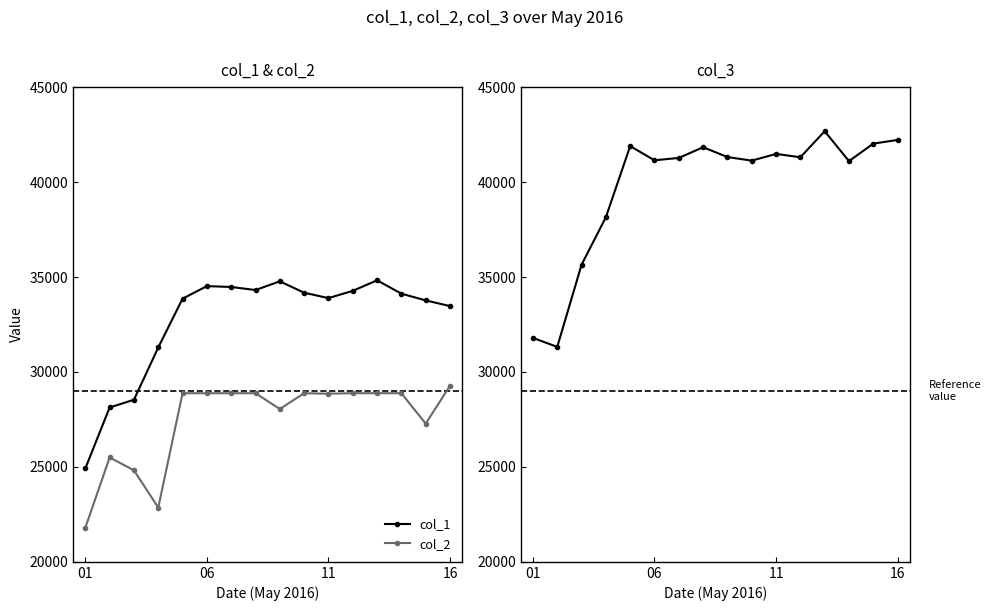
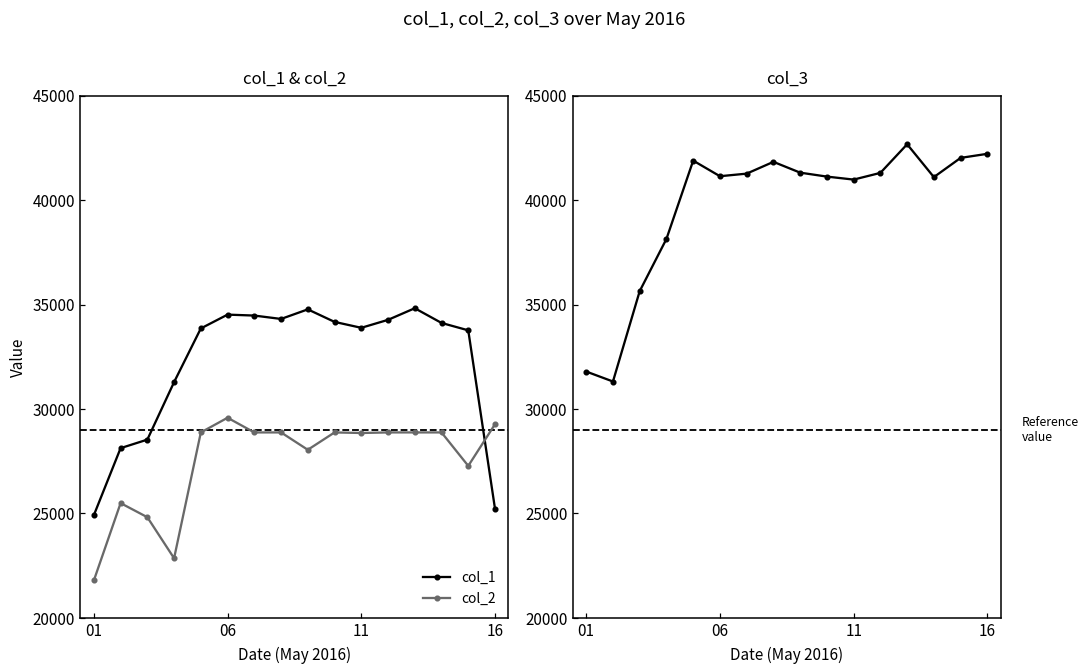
  {
    "col_1 & col_2": {
      "col_1": {
        "01": 24900,
        "06": 34500,
        "11": 33900,
-       "16": 33500
+       "16": 25200
      },
      "col_2": {
        "01": 21800,
-       "06": 28900,
+       "06": 29600,
        "11": 28900,
        "16": 29300
      }
    },
    "col_3": {
      "01": 31800,
      "06": 41100,
-     "11": 41500,
+     "11": 41000,
      "16": 42200
    }
  }
